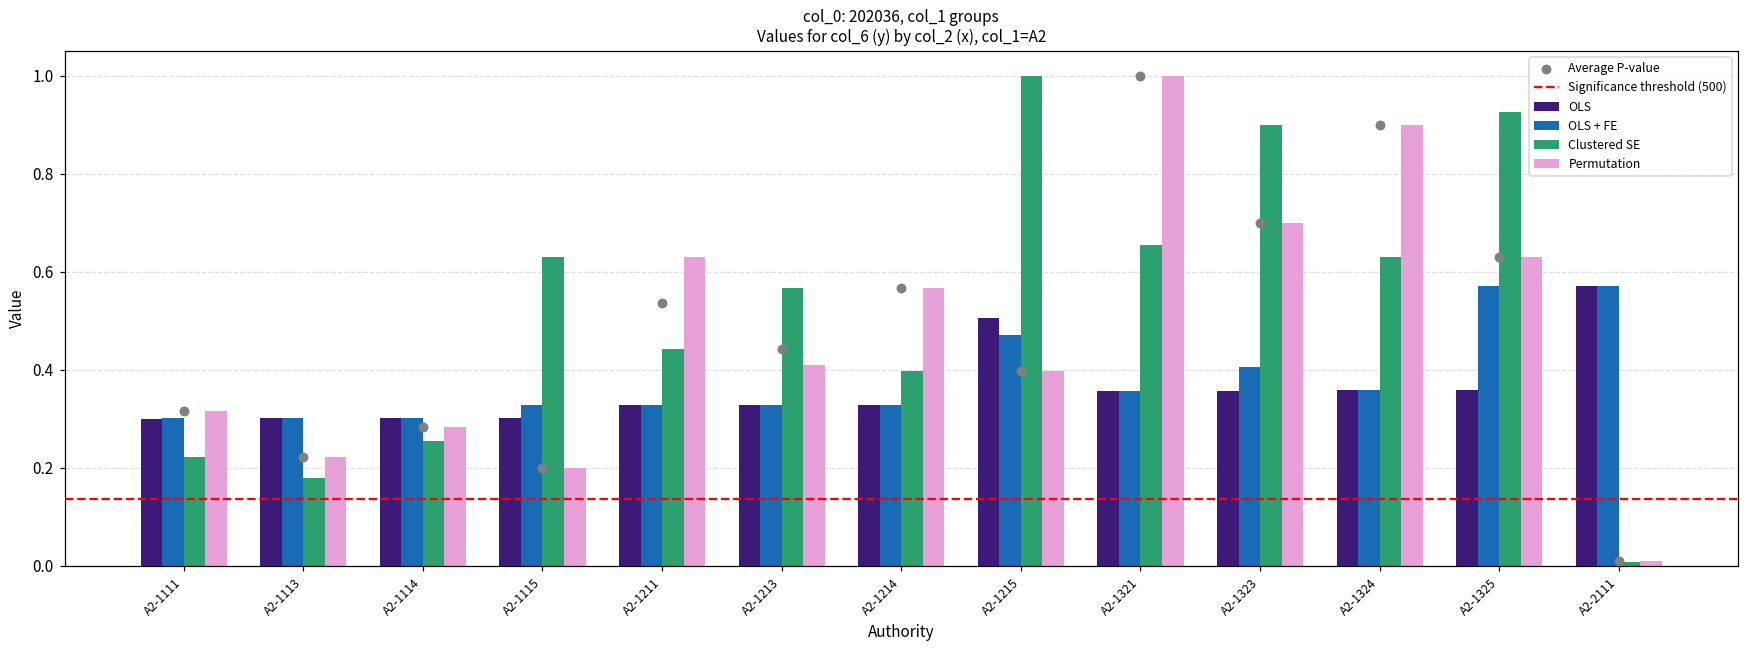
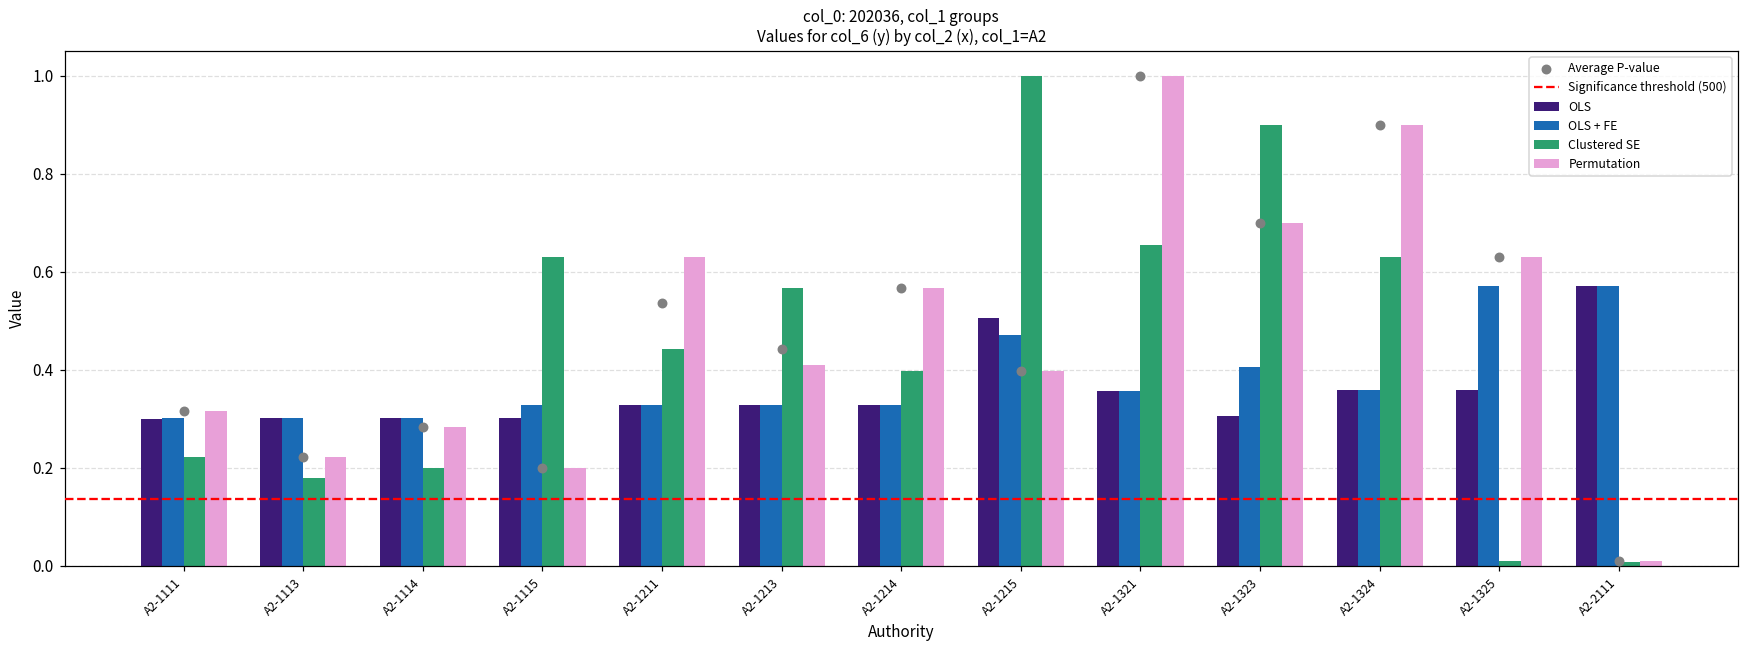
  {
    "OLS": {
      "A2-1111": 0.30,
      "A2-1113": 0.30,
      "A2-1114": 0.30,
      "A2-1115": 0.30,
      "A2-1211": 0.33,
      "A2-1213": 0.33,
      "A2-1214": 0.33,
      "A2-1215": 0.50,
      "A2-1321": 0.36,
-     "A2-1323": 0.36,
+     "A2-1323": 0.31,
      "A2-1324": 0.36,
      "A2-1325": 0.36,
      "A2-2111": 0.57
    },
    "OLS + FE": {
      "A2-1111": 0.30,
      "A2-1113": 0.30,
      "A2-1114": 0.30,
      "A2-1115": 0.33,
      "A2-1211": 0.33,
      "A2-1213": 0.33,
      "A2-1214": 0.33,
      "A2-1215": 0.47,
      "A2-1321": 0.36,
      "A2-1323": 0.41,
      "A2-1324": 0.36,
      "A2-1325": 0.57,
      "A2-2111": 0.57
    },
    "Clustered SE": {
      "A2-1111": 0.22,
      "A2-1113": 0.18,
-     "A2-1114": 0.25,
+     "A2-1114": 0.20,
      "A2-1115": 0.63,
      "A2-1211": 0.44,
      "A2-1213": 0.57,
      "A2-1214": 0.40,
      "A2-1215": 1.00,
      "A2-1321": 0.65,
      "A2-1323": 0.90,
      "A2-1324": 0.63,
-     "A2-1325": 0.93,
+     "A2-1325": 0.01,
      "A2-2111": 0.01
    },
    "Permutation": {
      "A2-1111": 0.32,
      "A2-1113": 0.22,
      "A2-1114": 0.28,
      "A2-1115": 0.20,
      "A2-1211": 0.63,
      "A2-1213": 0.41,
      "A2-1214": 0.57,
      "A2-1215": 0.40,
      "A2-1321": 1.00,
      "A2-1323": 0.70,
      "A2-1324": 0.90,
      "A2-1325": 0.63,
      "A2-2111": 0.01
    }
  }
